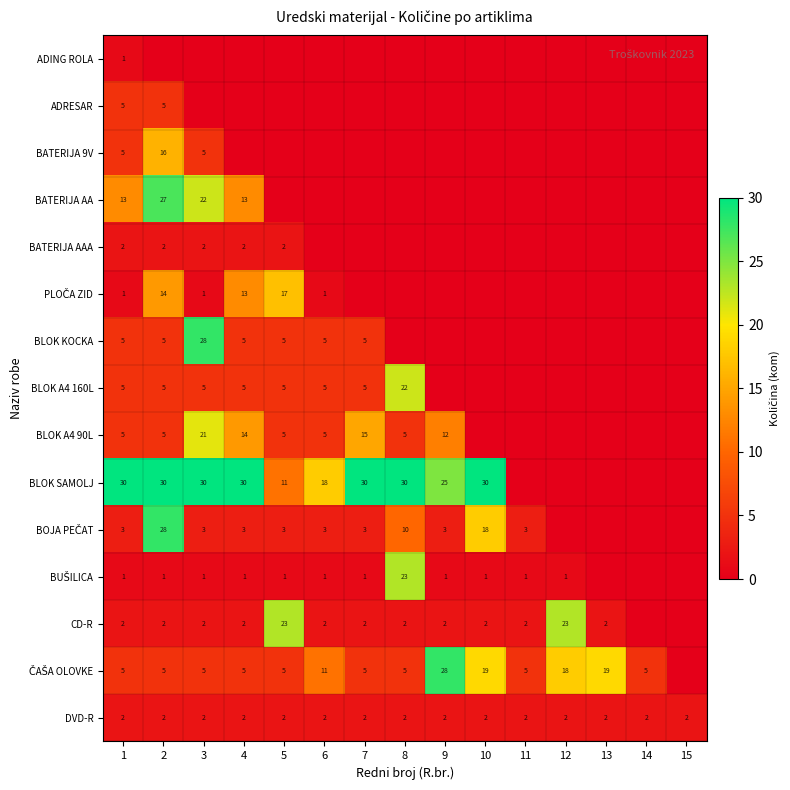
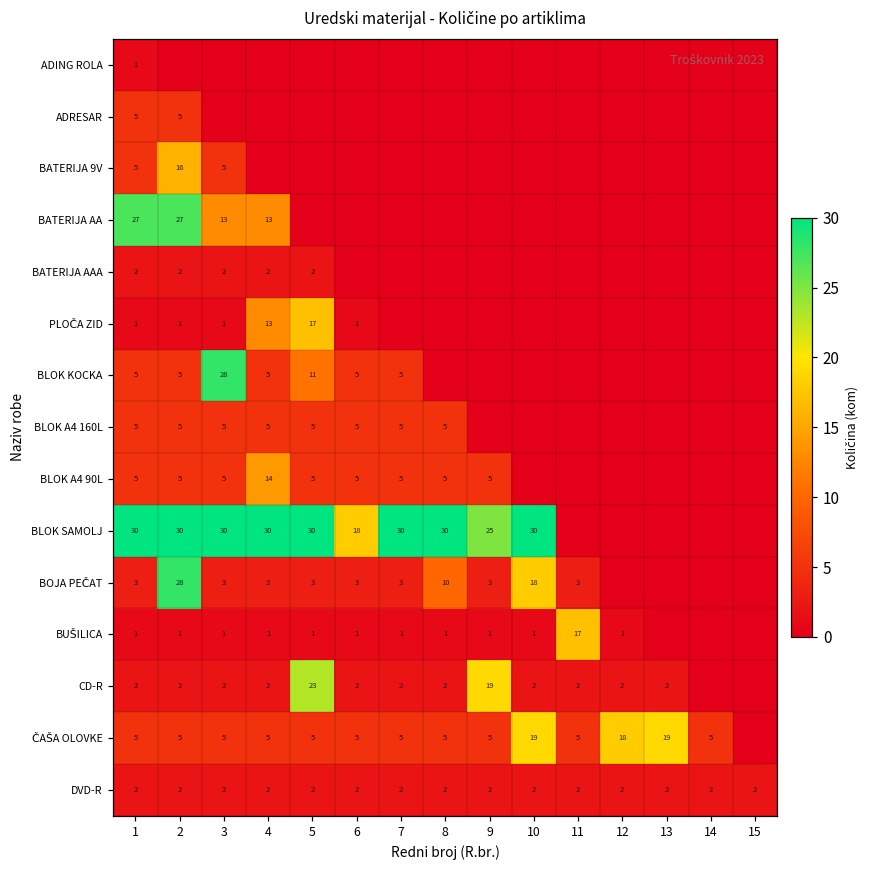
  {
    "ADING ROLA": {
      "1": 1,
      "14": 2023
    },
    "ADRESAR": {
      "1": 5,
      "2": 5
    },
    "BATERIJA 9V": {
      "1": 5,
      "2": 16,
      "3": 5
    },
    "BATERIJA AA": {
-     "1": 13,
+     "1": 27,
      "2": 27,
-     "3": 22,
+     "3": 13,
      "4": 13
    },
    "BATERIJA AAA": {
      "1": 2,
      "2": 2,
      "3": 2,
      "4": 2,
      "5": 2
    },
    "PLOČA ZID": {
      "1": 1,
-     "2": 14,
+     "2": 1,
      "3": 1,
      "4": 13,
      "5": 17,
      "6": 1
    },
    "BLOK KOCKA": {
      "1": 5,
      "2": 5,
      "3": 28,
      "4": 5,
-     "5": 5,
+     "5": 11,
      "6": 5,
      "7": 5
    },
    "BLOK A4 160L": {
      "1": 5,
      "2": 5,
      "3": 5,
      "4": 5,
      "5": 5,
      "6": 5,
      "7": 5,
-     "8": 22
+     "8": 5
    },
    "BLOK A4 90L": {
      "1": 5,
      "2": 5,
-     "3": 21,
+     "3": 5,
      "4": 14,
      "5": 5,
      "6": 5,
-     "7": 15,
+     "7": 5,
      "8": 5,
-     "9": 12
+     "9": 5
    },
    "BLOK SAMOLJ": {
      "1": 30,
      "2": 30,
      "3": 30,
      "4": 30,
-     "5": 11,
+     "5": 30,
      "6": 18,
      "7": 30,
      "8": 30,
      "9": 25,
      "10": 30
    },
    "BOJA PEČAT": {
      "1": 3,
      "2": 28,
      "3": 3,
      "4": 3,
      "5": 3,
      "6": 3,
      "7": 3,
      "8": 10,
      "9": 3,
      "10": 18,
      "11": 3
    },
    "BUŠILICA": {
      "1": 1,
      "2": 1,
      "3": 1,
      "4": 1,
      "5": 1,
      "6": 1,
      "7": 1,
-     "8": 23,
+     "8": 1,
      "9": 1,
      "10": 1,
-     "11": 1,
+     "11": 17,
      "12": 1
    },
    "CD-R": {
      "1": 2,
      "2": 2,
      "3": 2,
      "4": 2,
      "5": 23,
      "6": 2,
      "7": 2,
      "8": 2,
-     "9": 2,
+     "9": 19,
      "10": 2,
      "11": 2,
-     "12": 23,
+     "12": 2,
      "13": 2
    },
    "ČAŠA OLOVKE": {
      "1": 5,
      "2": 5,
      "3": 5,
      "4": 5,
      "5": 5,
-     "6": 11,
+     "6": 5,
      "7": 5,
      "8": 5,
-     "9": 28,
+     "9": 5,
      "10": 19,
      "11": 5,
      "12": 18,
      "13": 19,
      "14": 5
    },
    "DVD-R": {
      "1": 2,
      "2": 2,
      "3": 2,
      "4": 2,
      "5": 2,
      "6": 2,
      "7": 2,
      "8": 2,
      "9": 2,
      "10": 2,
      "11": 2,
      "12": 2,
      "13": 2,
      "14": 2,
      "15": 2
    }
  }
